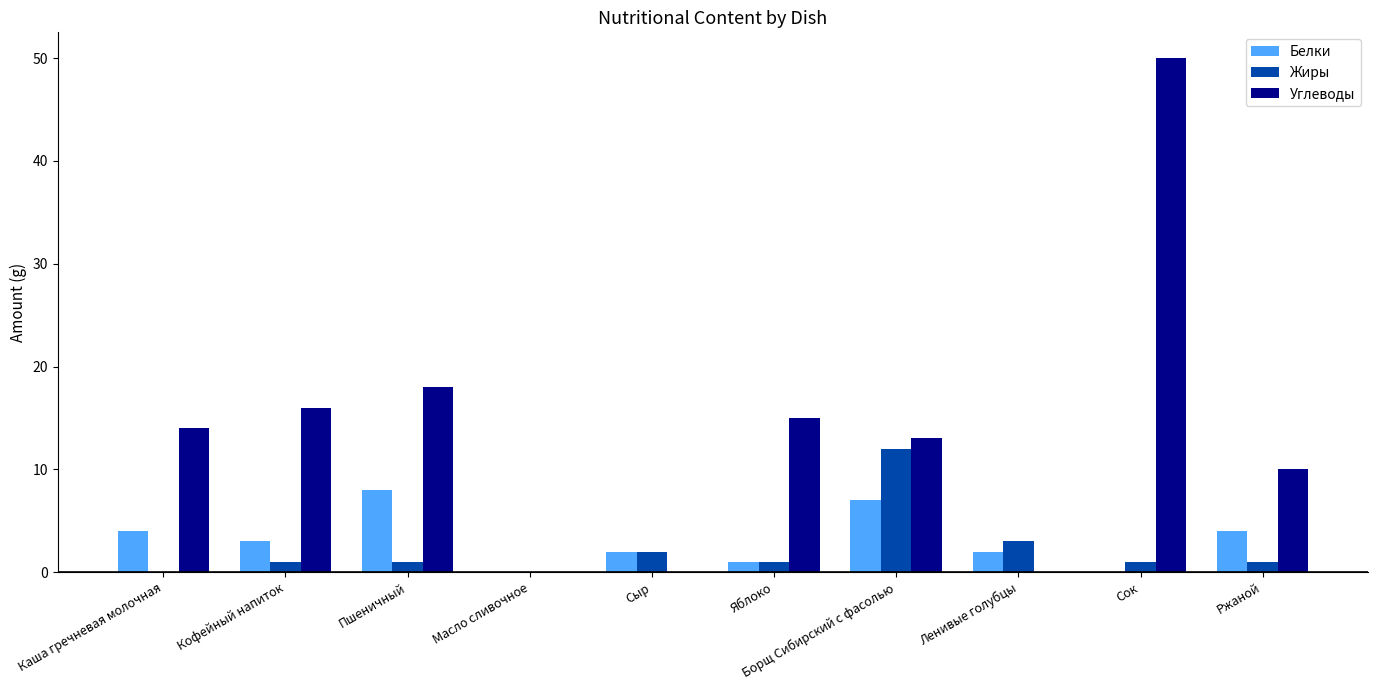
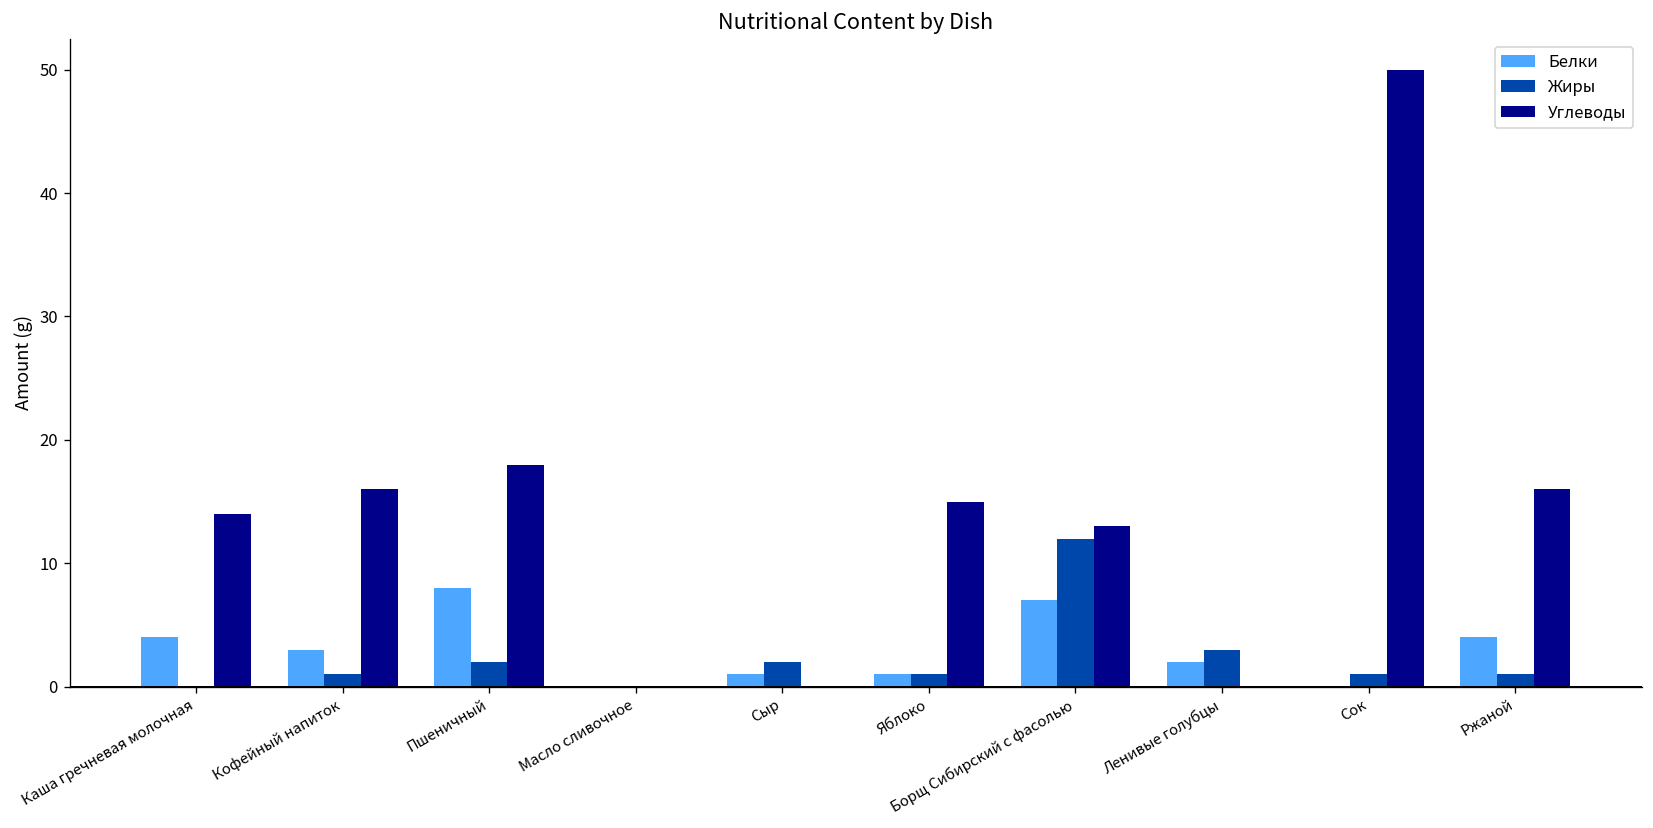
  {
    "Белки": {
      "Каша гречневая молочная": 4,
      "Кофейный напиток": 3,
      "Пшеничный": 8,
      "Масло сливочное": 0,
-     "Сыр": 2,
+     "Сыр": 1,
      "Яблоко": 1,
      "Борщ Сибирский с фасолью": 7,
      "Ленивые голубцы": 2,
      "Сок": 0,
      "Ржаной": 4
    },
    "Жиры": {
      "Каша гречневая молочная": 0,
      "Кофейный напиток": 1,
-     "Пшеничный": 1,
+     "Пшеничный": 2,
      "Масло сливочное": 0,
      "Сыр": 2,
      "Яблоко": 1,
      "Борщ Сибирский с фасолью": 12,
      "Ленивые голубцы": 3,
      "Сок": 1,
      "Ржаной": 1
    },
    "Углеводы": {
      "Каша гречневая молочная": 14,
      "Кофейный напиток": 16,
      "Пшеничный": 18,
      "Масло сливочное": 0,
      "Сыр": 0,
      "Яблоко": 15,
      "Борщ Сибирский с фасолью": 13,
      "Ленивые голубцы": 0,
      "Сок": 50,
-     "Ржаной": 10
+     "Ржаной": 16
    }
  }
